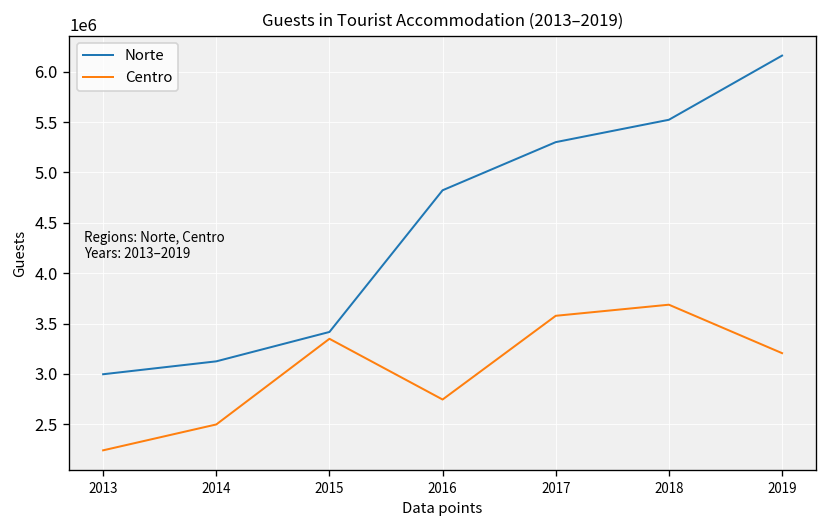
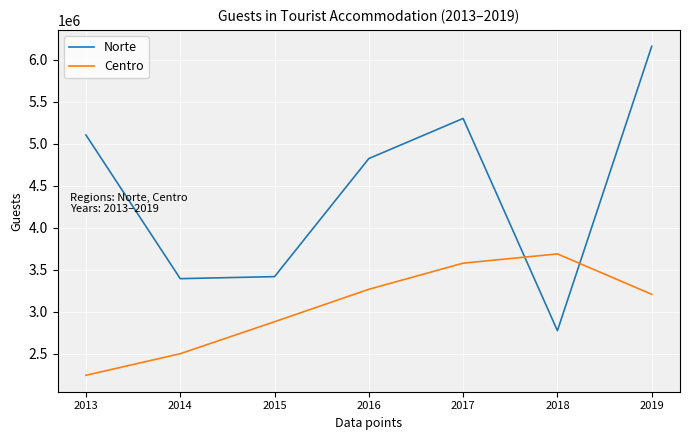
  {
    "Norte": {
-     "2013": 3000000,
-     "2014": 3100000,
+     "2013": 5100000,
+     "2014": 3400000,
      "2015": 3400000,
      "2016": 4800000,
      "2017": 5300000,
-     "2018": 5500000,
+     "2018": 2800000,
      "2019": 6200000
    },
    "Centro": {
      "2013": 2200000,
      "2014": 2500000,
-     "2015": 3300000,
-     "2016": 2700000,
+     "2015": 2900000,
+     "2016": 3300000,
      "2017": 3600000,
      "2018": 3700000,
      "2019": 3200000
    }
  }
